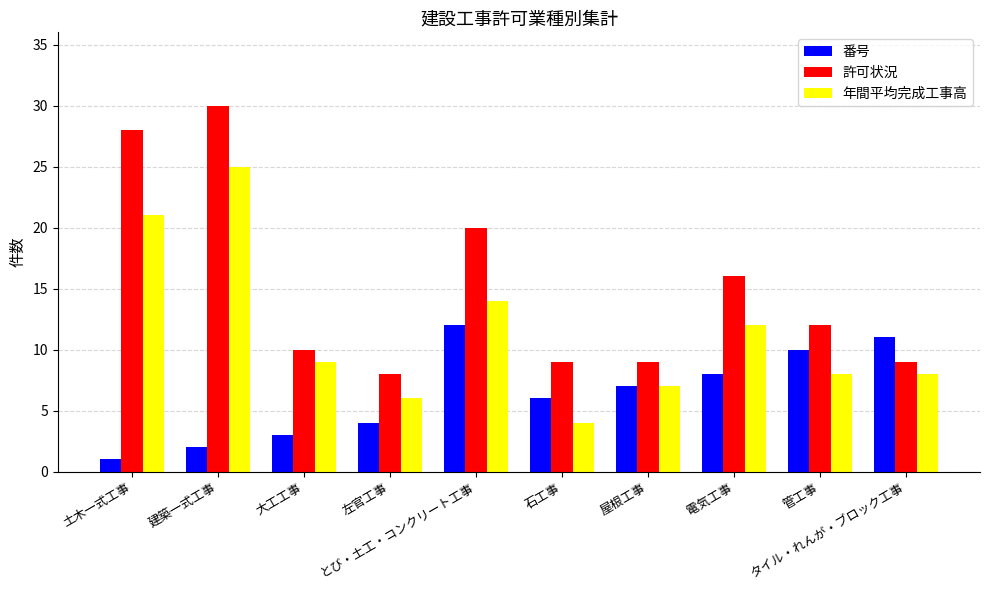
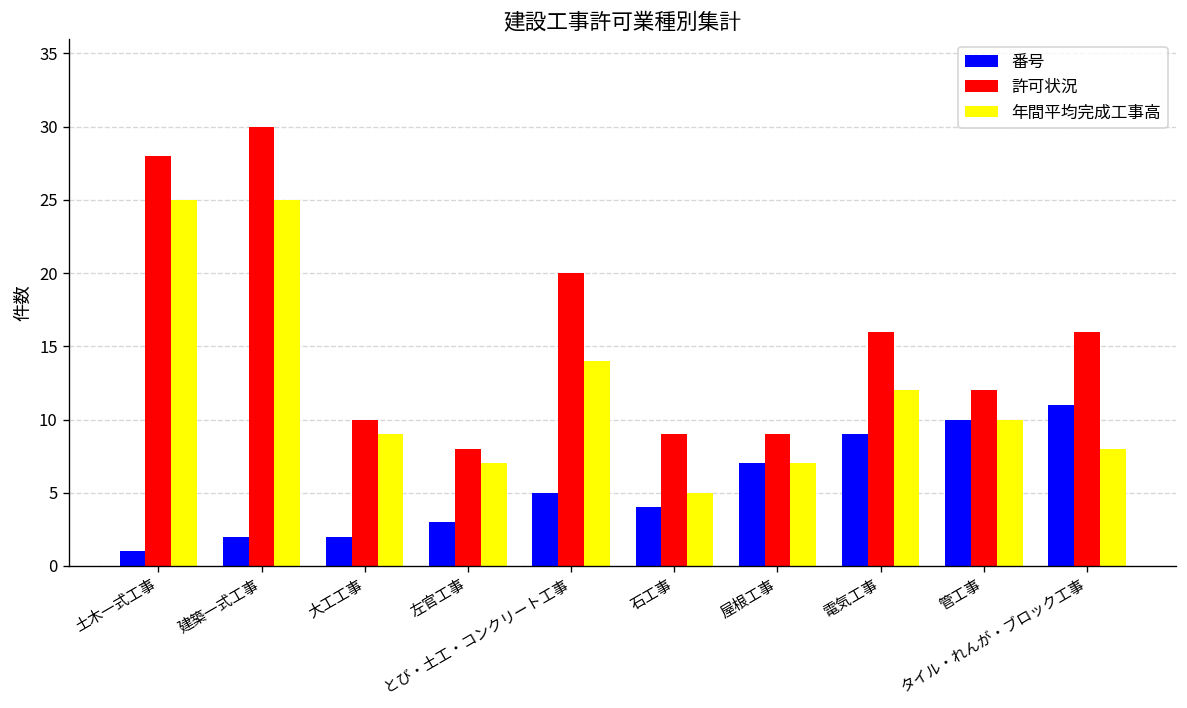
  {
    "番号": {
      "土木一式工事": 1,
      "建築一式工事": 2,
-     "大工工事": 3,
-     "左官工事": 4,
-     "とび・土工・コンクリート工事": 12,
-     "石工事": 6,
+     "大工工事": 2,
+     "左官工事": 3,
+     "とび・土工・コンクリート工事": 5,
+     "石工事": 4,
      "屋根工事": 7,
-     "電気工事": 8,
+     "電気工事": 9,
      "管工事": 10,
      "タイル・れんが・ブロック工事": 11
    },
    "許可状況": {
      "土木一式工事": 28,
      "建築一式工事": 30,
      "大工工事": 10,
      "左官工事": 8,
      "とび・土工・コンクリート工事": 20,
      "石工事": 9,
      "屋根工事": 9,
      "電気工事": 16,
      "管工事": 12,
-     "タイル・れんが・ブロック工事": 9
+     "タイル・れんが・ブロック工事": 16
    },
    "年間平均完成工事高": {
-     "土木一式工事": 21,
+     "土木一式工事": 25,
      "建築一式工事": 25,
      "大工工事": 9,
-     "左官工事": 6,
+     "左官工事": 7,
      "とび・土工・コンクリート工事": 14,
-     "石工事": 4,
+     "石工事": 5,
      "屋根工事": 7,
      "電気工事": 12,
-     "管工事": 8,
+     "管工事": 10,
      "タイル・れんが・ブロック工事": 8
    }
  }
